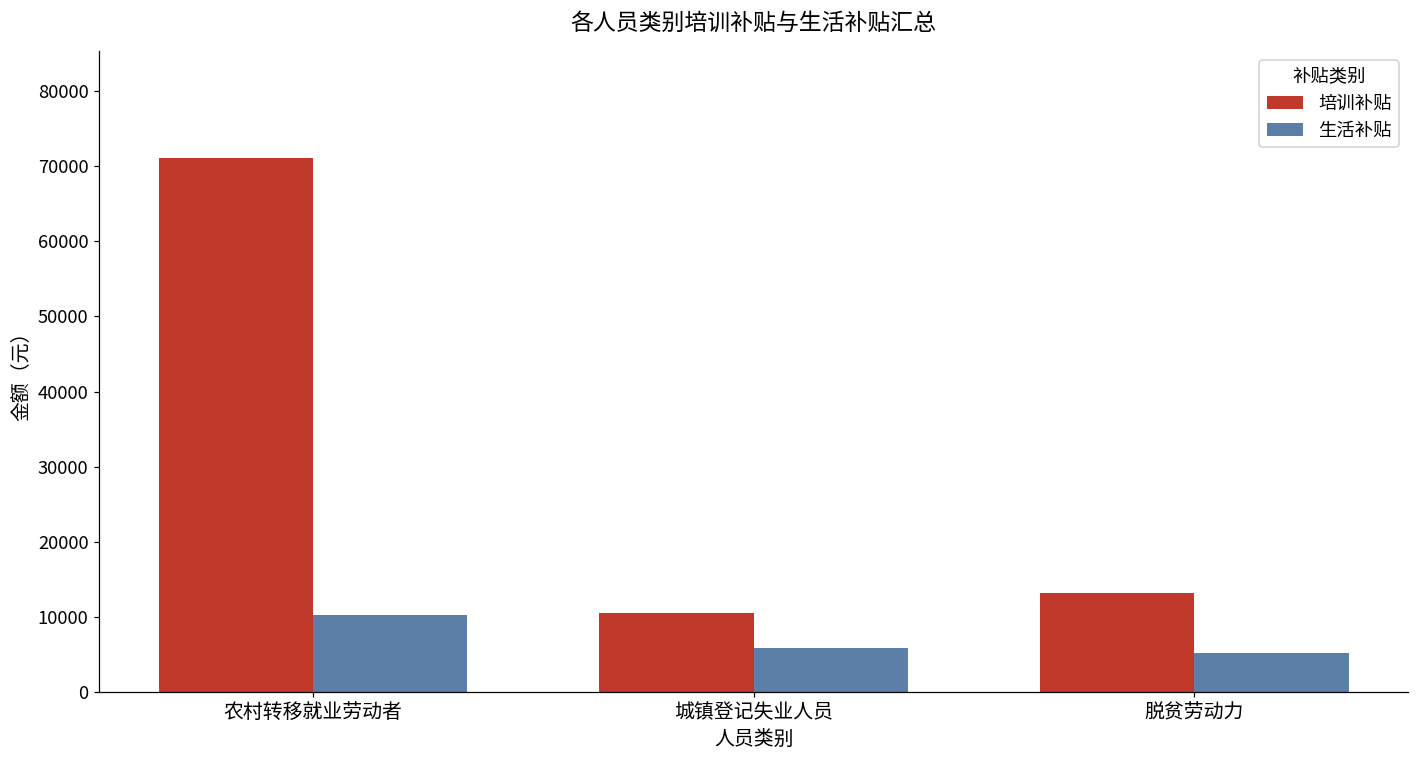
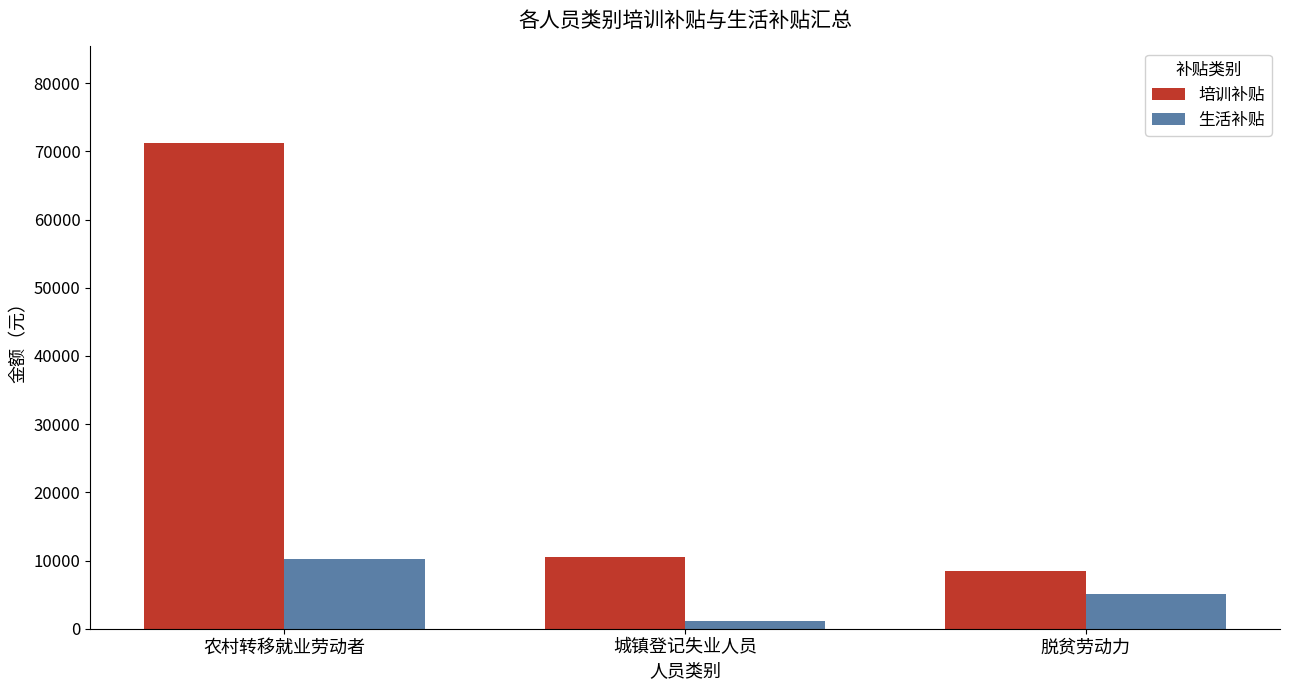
  {
    "培训补贴": {
      "农村转移就业劳动者": 71000,
      "城镇登记失业人员": 11000,
-     "脱贫劳动力": 13000
+     "脱贫劳动力": 9000
    },
    "生活补贴": {
      "农村转移就业劳动者": 10000,
-     "城镇登记失业人员": 6000,
+     "城镇登记失业人员": 1000,
      "脱贫劳动力": 5000
    }
  }
